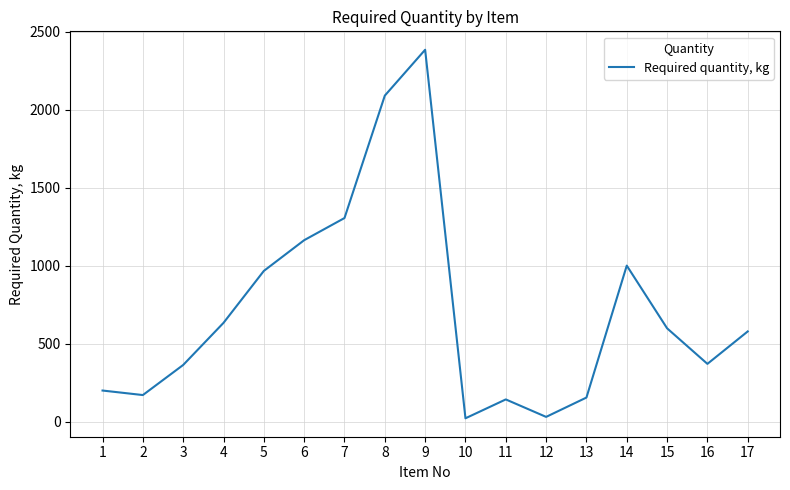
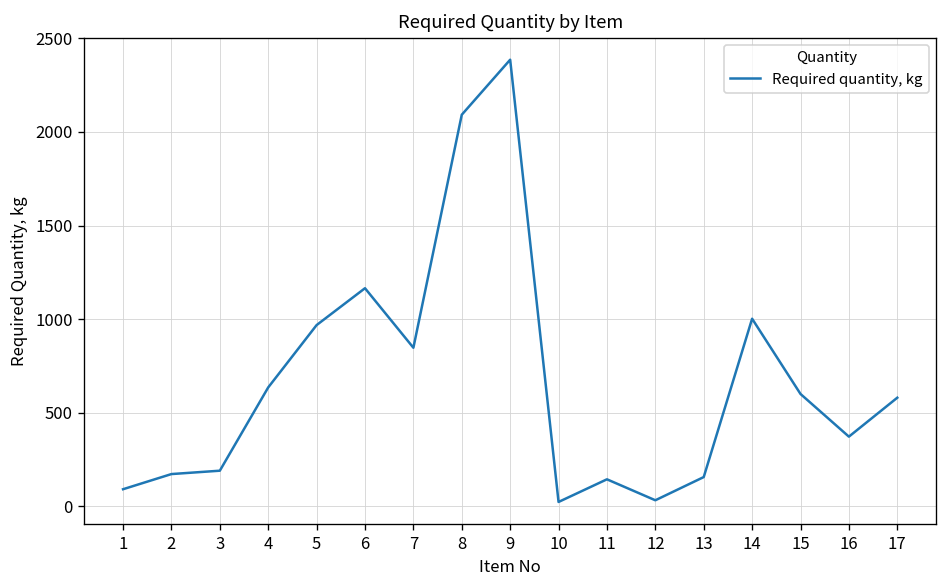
  {
-   "1": 200,
+   "1": 90,
    "2": 170,
-   "3": 370,
+   "3": 190,
    "4": 640,
    "5": 970,
    "6": 1170,
-   "7": 1310,
+   "7": 850,
    "8": 2090,
    "9": 2390,
    "10": 20,
    "11": 140,
    "12": 30,
    "13": 160,
    "14": 1000,
    "15": 600,
    "16": 370,
    "17": 580
  }
